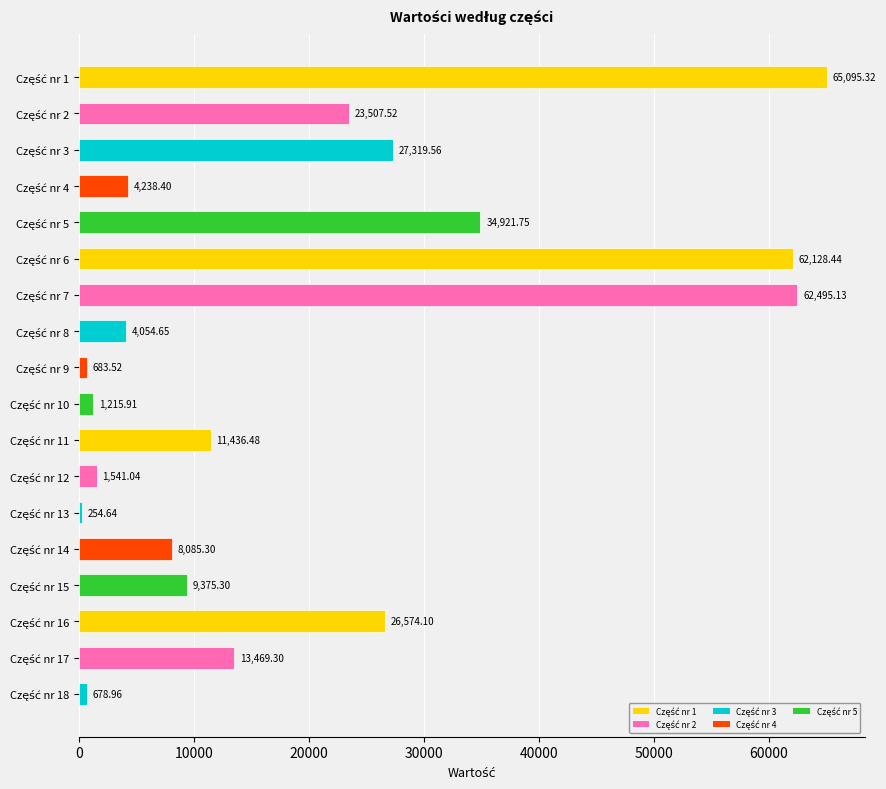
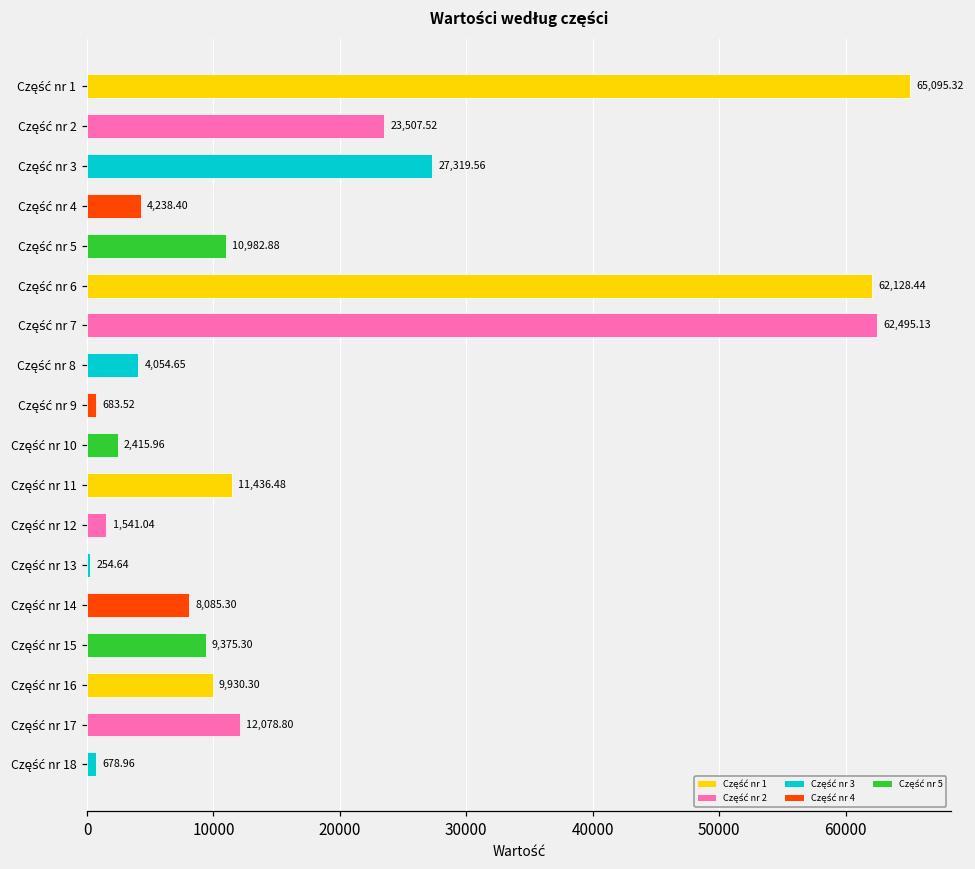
  {
    "Część nr 1": "65,095.32",
    "Część nr 2": "23,507.52",
    "Część nr 3": "27,319.56",
    "Część nr 4": "4,238.40",
-   "Część nr 5": "34,921.75",
+   "Część nr 5": "10,982.88",
    "Część nr 6": "62,128.44",
    "Część nr 7": "62,495.13",
    "Część nr 8": "4,054.65",
    "Część nr 9": "683.52",
-   "Część nr 10": "1,215.91",
+   "Część nr 10": "2,415.96",
    "Część nr 11": "11,436.48",
    "Część nr 12": "1,541.04",
    "Część nr 13": "254.64",
    "Część nr 14": "8,085.30",
    "Część nr 15": "9,375.30",
-   "Część nr 16": "26,574.10",
-   "Część nr 17": "13,469.30",
+   "Część nr 16": "9,930.30",
+   "Część nr 17": "12,078.80",
    "Część nr 18": "678.96"
  }
